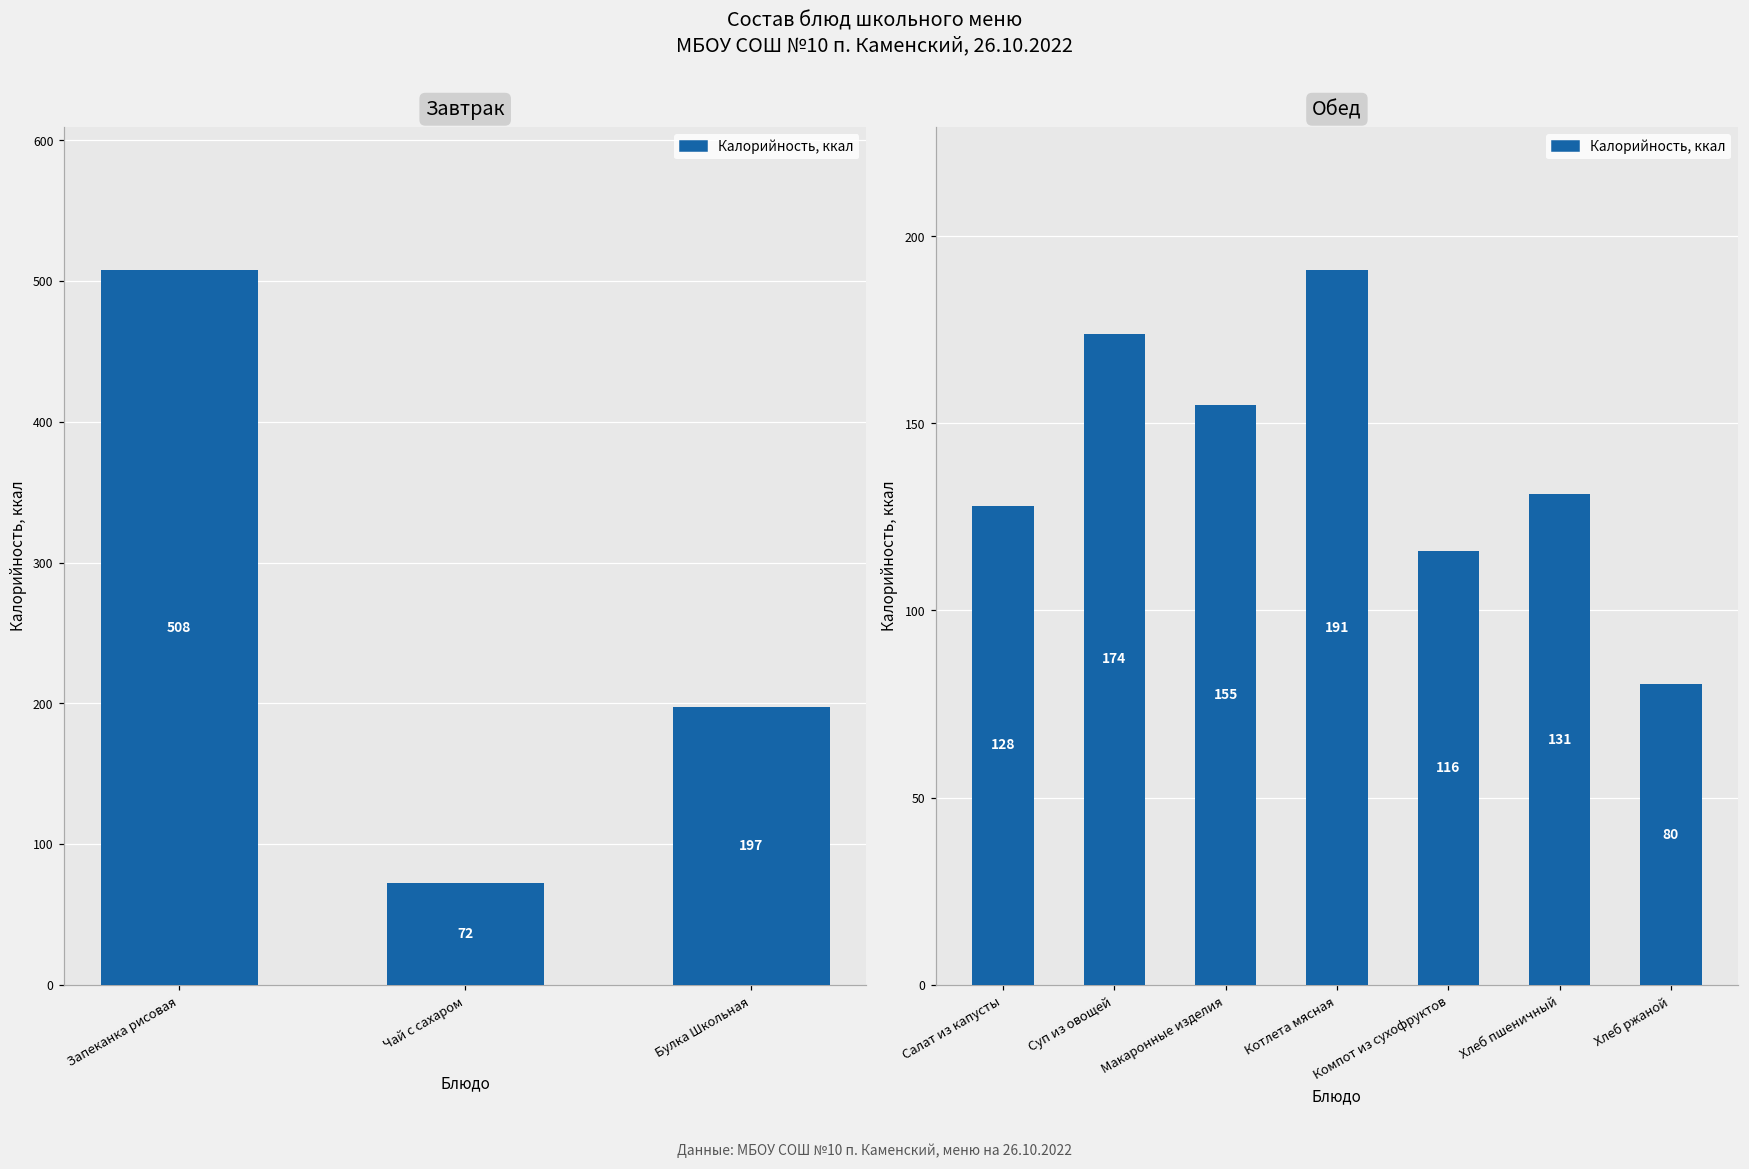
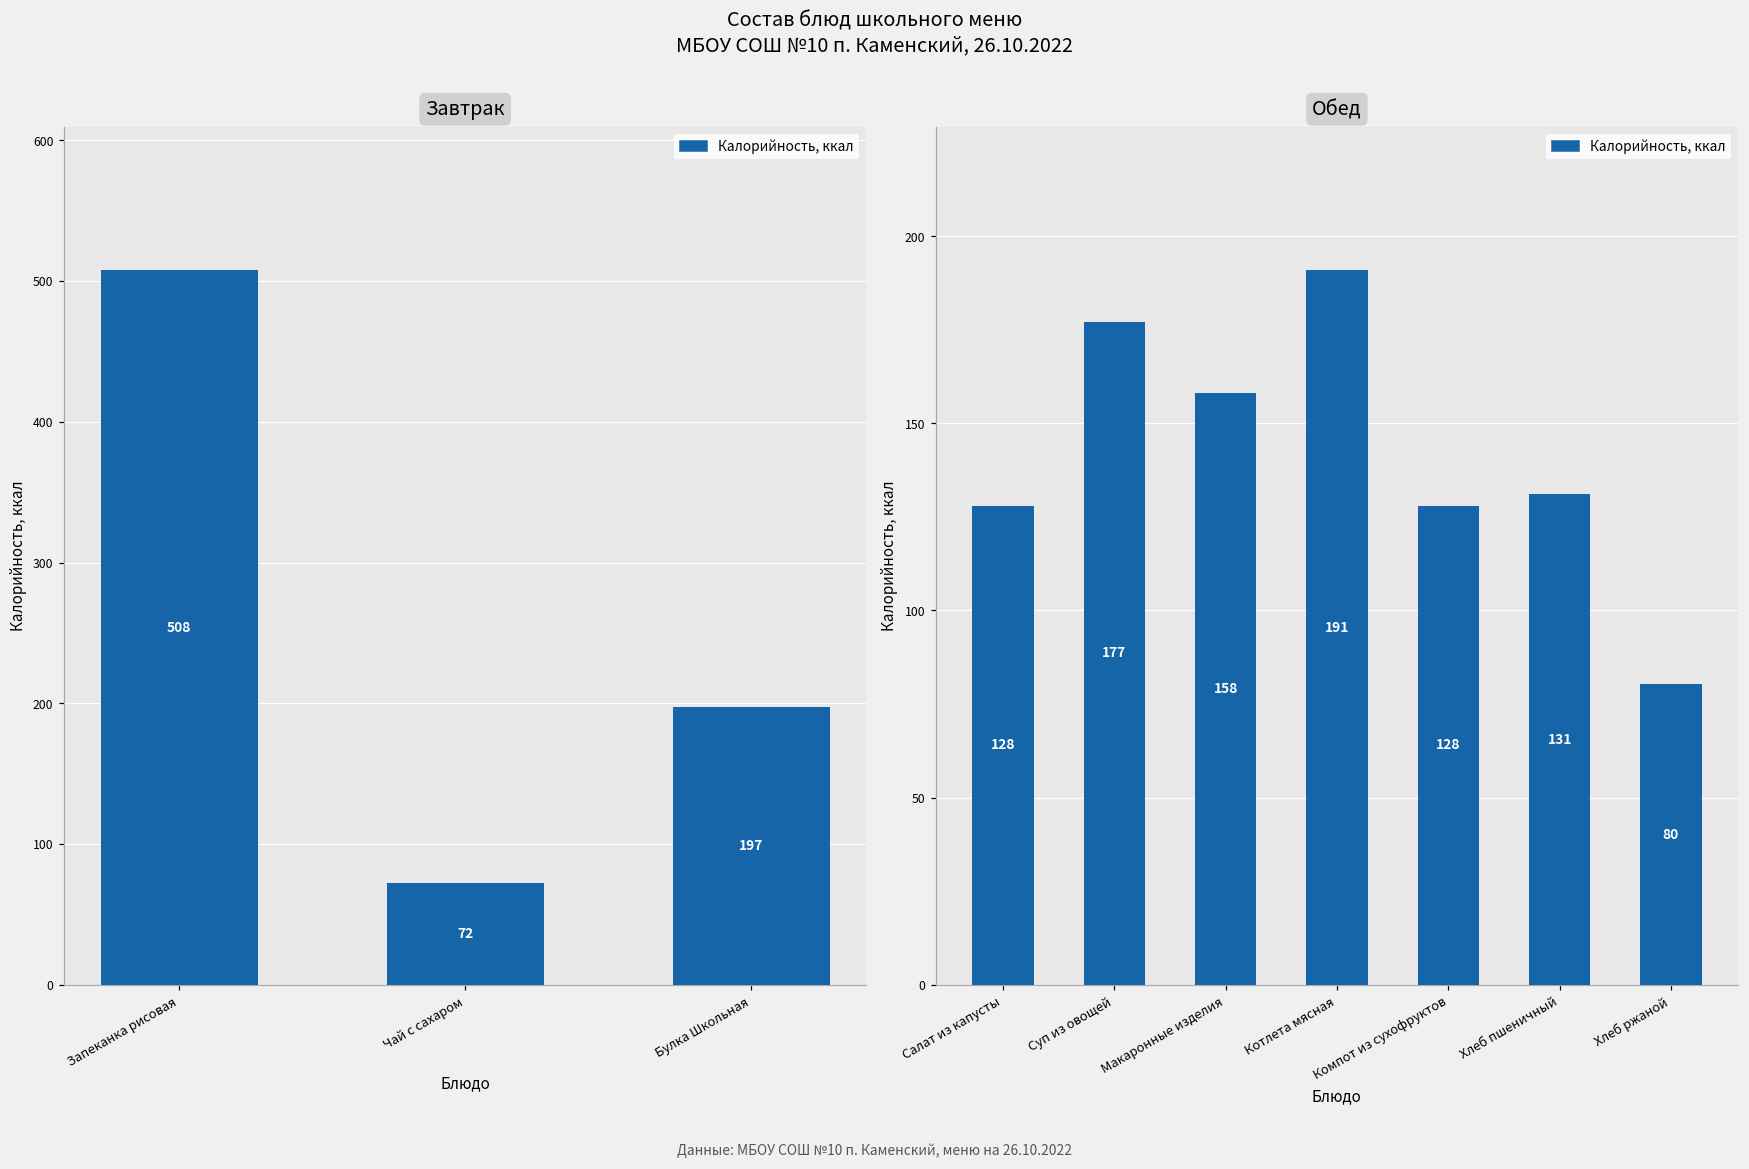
  {
    "Завтрак": {
      "Запеканка рисовая": 508,
      "Чай с сахаром": 72,
      "Булка Школьная": 197
    },
    "Обед": {
      "Салат из капусты": 128,
-     "Суп из овощей": 174,
-     "Макаронные изделия": 155,
+     "Суп из овощей": 177,
+     "Макаронные изделия": 158,
      "Котлета мясная": 191,
-     "Компот из сухофруктов": 116,
+     "Компот из сухофруктов": 128,
      "Хлеб пшеничный": 131,
      "Хлеб ржаной": 80
    }
  }
